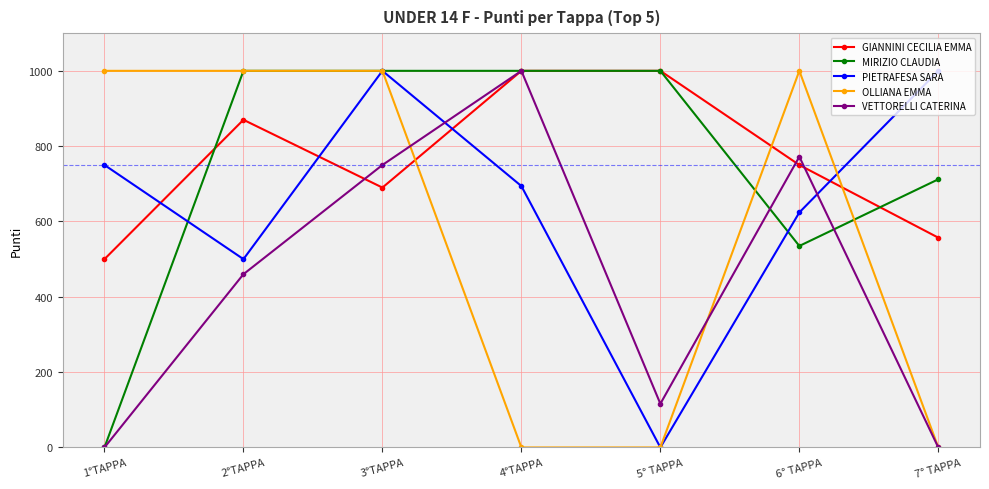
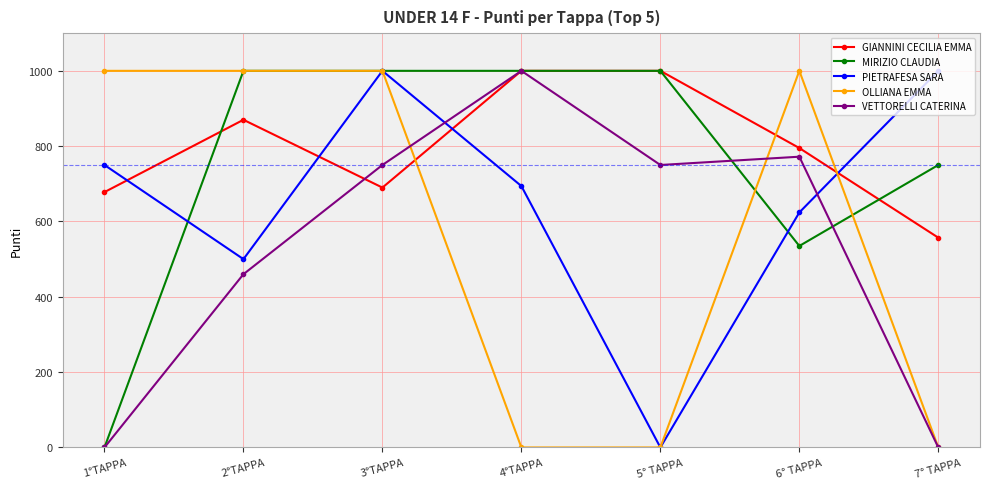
  {
    "GIANNINI CECILIA EMMA": {
-     "1°TAPPA": 500,
+     "1°TAPPA": 680,
      "2°TAPPA": 870,
      "3°TAPPA": 690,
-     "6° TAPPA": 750,
+     "6° TAPPA": 800,
      "7° TAPPA": 560
    },
    "MIRIZIO CLAUDIA": {
      "6° TAPPA": 540,
-     "7° TAPPA": 710
+     "7° TAPPA": 750
    },
    "PIETRAFESA SARA": {
      "1°TAPPA": 750,
      "2°TAPPA": 500,
      "4°TAPPA": 690,
      "6° TAPPA": 620
    },
    "OLLIANA EMMA": {
      "1°TAPPA": 1000,
      "4°TAPPA": 0,
      "6° TAPPA": 1000
    },
    "VETTORELLI CATERINA": {
      "2°TAPPA": 460,
      "3°TAPPA": 750,
-     "5° TAPPA": 120,
+     "5° TAPPA": 750,
      "6° TAPPA": 770
    }
  }
